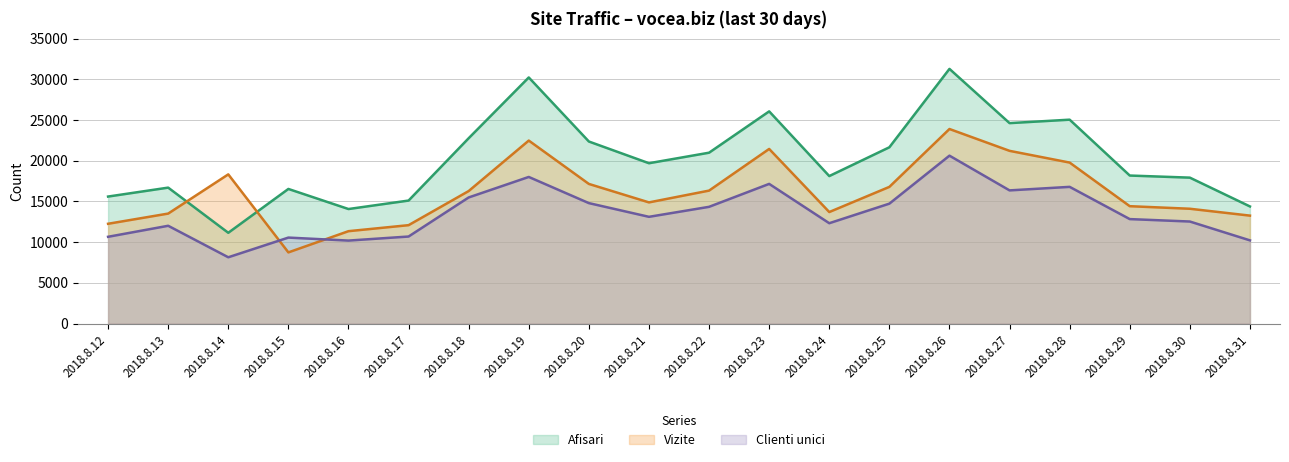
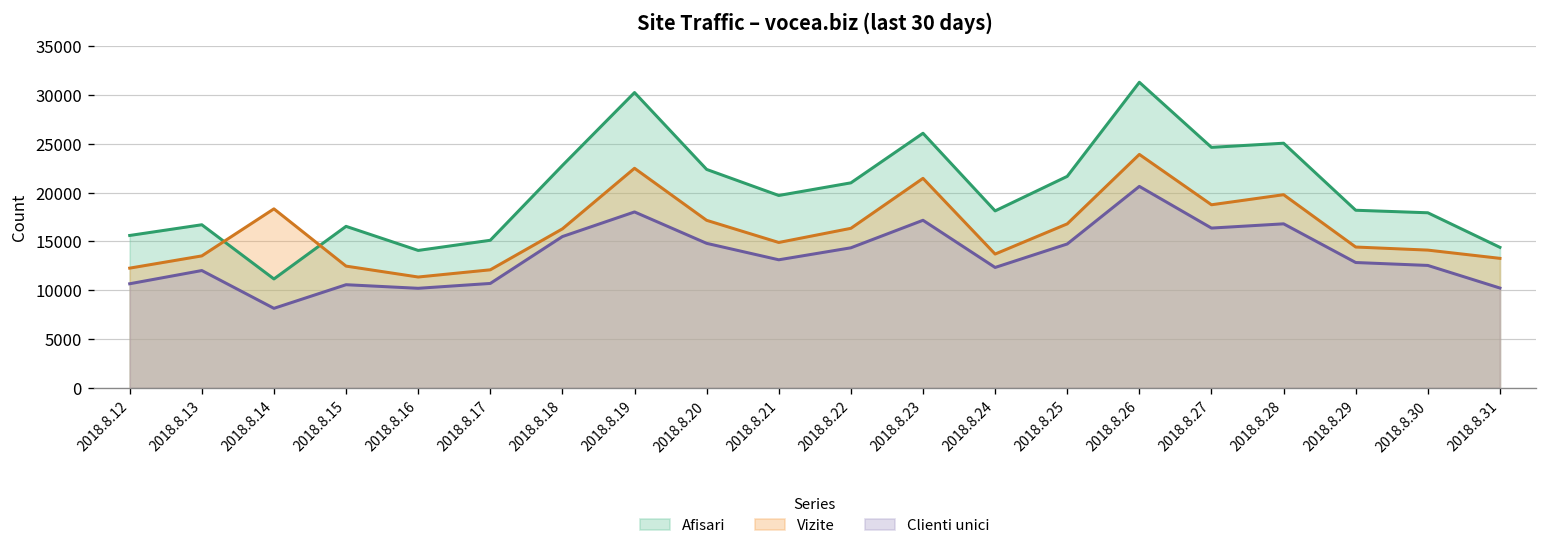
  {
    "Vizite": {
      "2018.8.12": 12000,
      "2018.8.13": 14000,
      "2018.8.14": 18000,
-     "2018.8.15": 9000,
+     "2018.8.15": 12000,
      "2018.8.16": 11000,
      "2018.8.17": 12000,
      "2018.8.18": 16000,
      "2018.8.19": 22000,
      "2018.8.20": 17000,
      "2018.8.21": 15000,
      "2018.8.22": 16000,
      "2018.8.23": 21000,
      "2018.8.24": 14000,
      "2018.8.25": 17000,
      "2018.8.26": 24000,
-     "2018.8.27": 21000,
+     "2018.8.27": 19000,
      "2018.8.28": 20000,
      "2018.8.29": 14000,
      "2018.8.30": 14000,
      "2018.8.31": 13000
    }
  }
